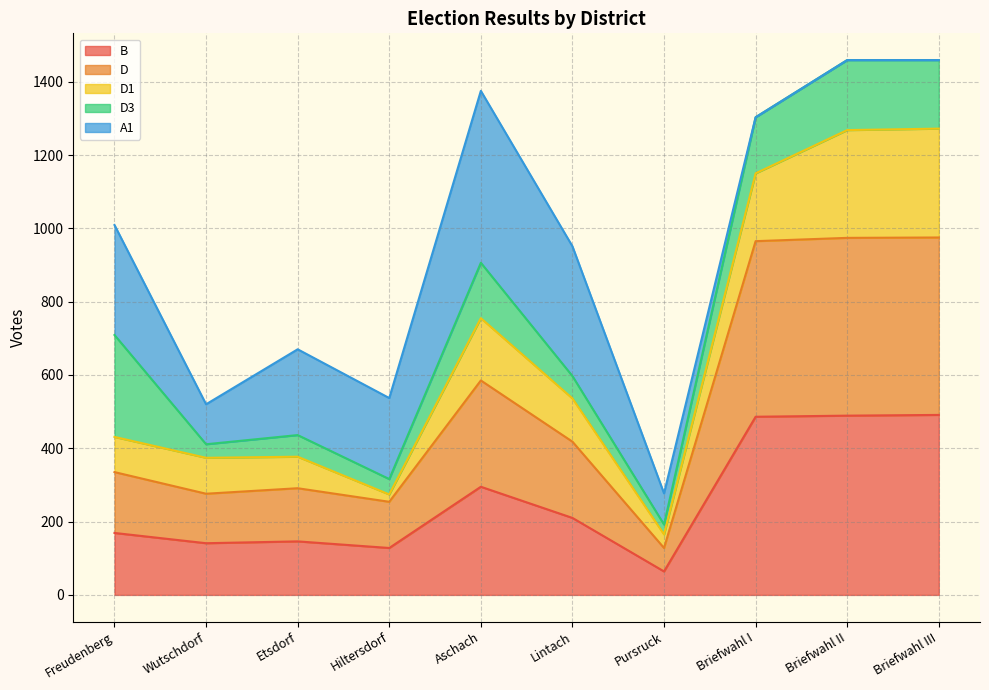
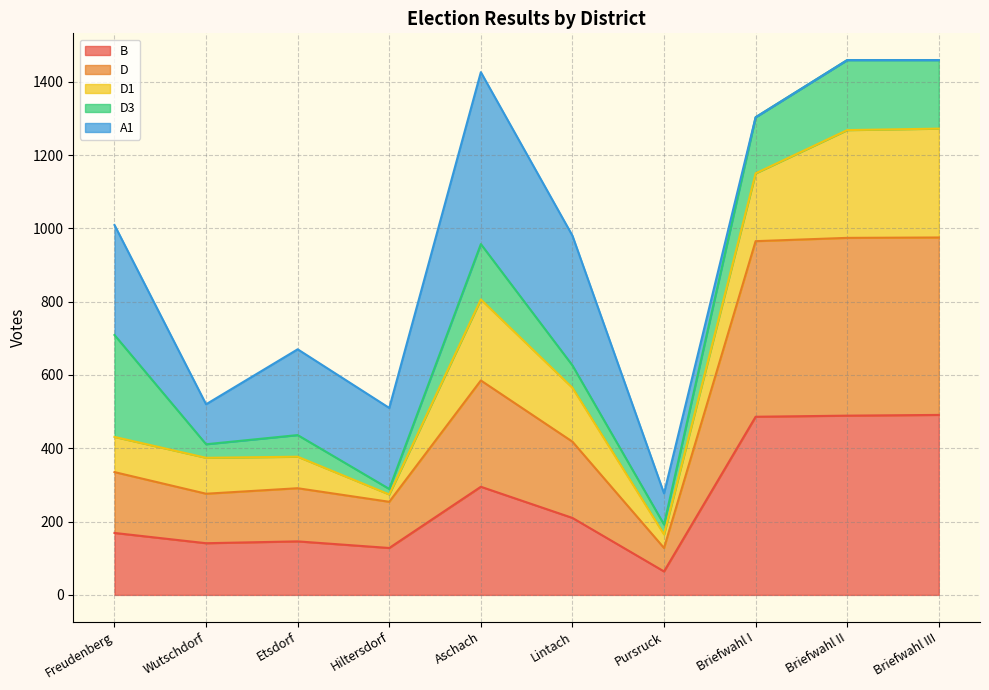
  {
    "D1": {
      "Freudenberg": 100,
      "Wutschdorf": 100,
      "Etsdorf": 90,
      "Hiltersdorf": 20,
-     "Aschach": 170,
-     "Lintach": 120,
+     "Aschach": 220,
+     "Lintach": 150,
      "Pursruck": 40,
      "Briefwahl I": 190,
      "Briefwahl II": 290,
      "Briefwahl III": 300
    },
    "D3": {
      "Freudenberg": 280,
      "Wutschdorf": 40,
      "Etsdorf": 60,
-     "Hiltersdorf": 40,
+     "Hiltersdorf": 20,
      "Aschach": 150,
      "Lintach": 60,
      "Pursruck": 30
    },
    "A1": {
      "Freudenberg": 300,
      "Wutschdorf": 110,
      "Etsdorf": 230,
      "Hiltersdorf": 220,
      "Aschach": 470,
      "Lintach": 350,
      "Pursruck": 90
    }
  }
